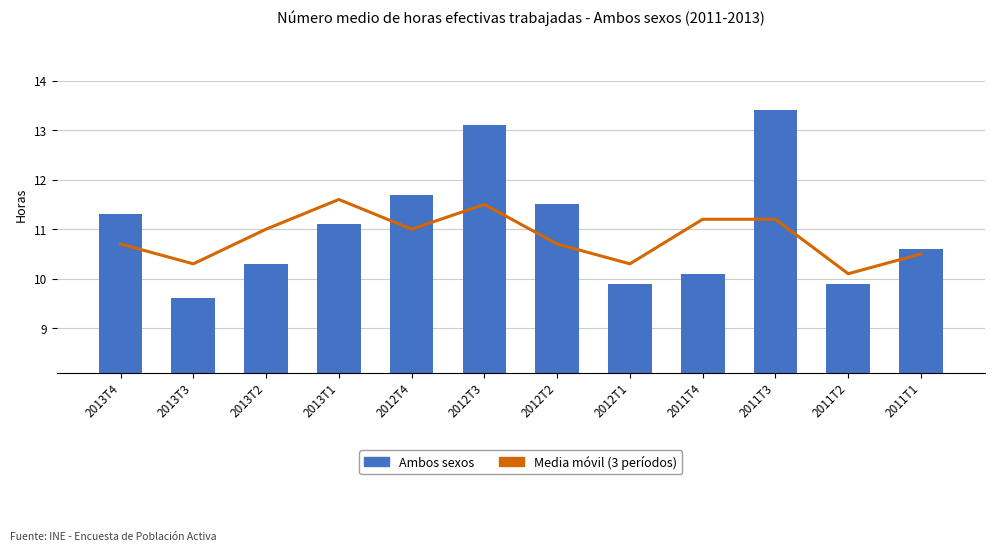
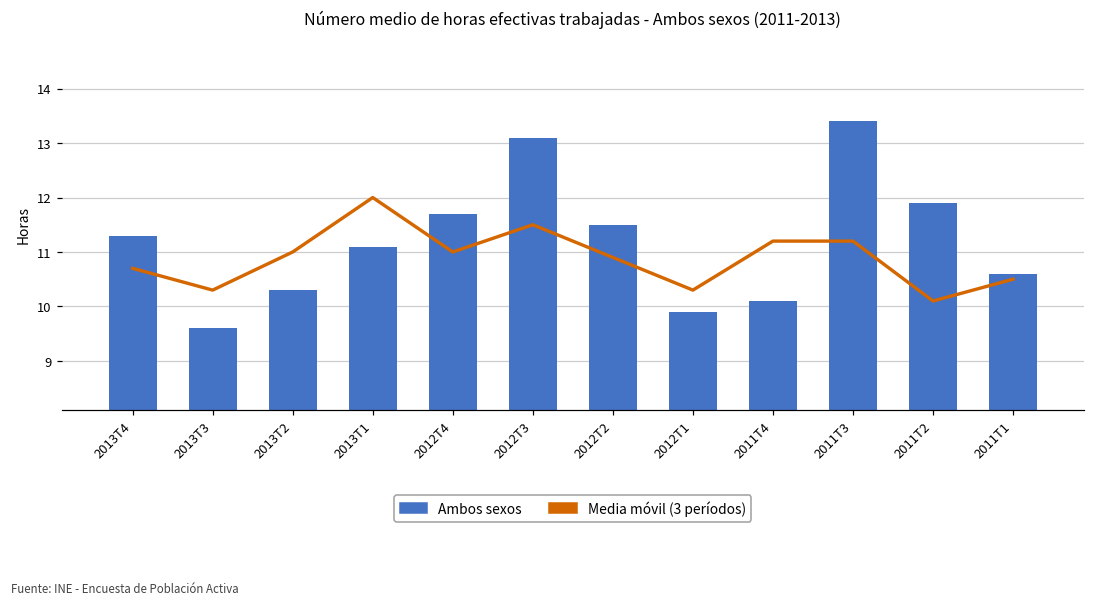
  {
    "Media móvil (3 períodos)": {
      "2013T4": 10.7,
      "2013T3": 10.3,
      "2013T2": 11.0,
-     "2013T1": 11.6,
+     "2013T1": 12.0,
      "2012T4": 11.0,
      "2012T3": 11.5,
-     "2012T2": 10.7,
+     "2012T2": 10.9,
      "2012T1": 10.3,
      "2011T4": 11.2,
      "2011T3": 11.2,
      "2011T2": 10.1,
      "2011T1": 10.5
    },
    "Ambos sexos": {
      "2013T4": 11.3,
      "2013T3": 9.6,
      "2013T2": 10.3,
      "2013T1": 11.1,
      "2012T4": 11.7,
      "2012T3": 13.1,
      "2012T2": 11.5,
      "2012T1": 9.9,
      "2011T4": 10.1,
      "2011T3": 13.4,
-     "2011T2": 9.9,
+     "2011T2": 11.9,
      "2011T1": 10.6
    }
  }
